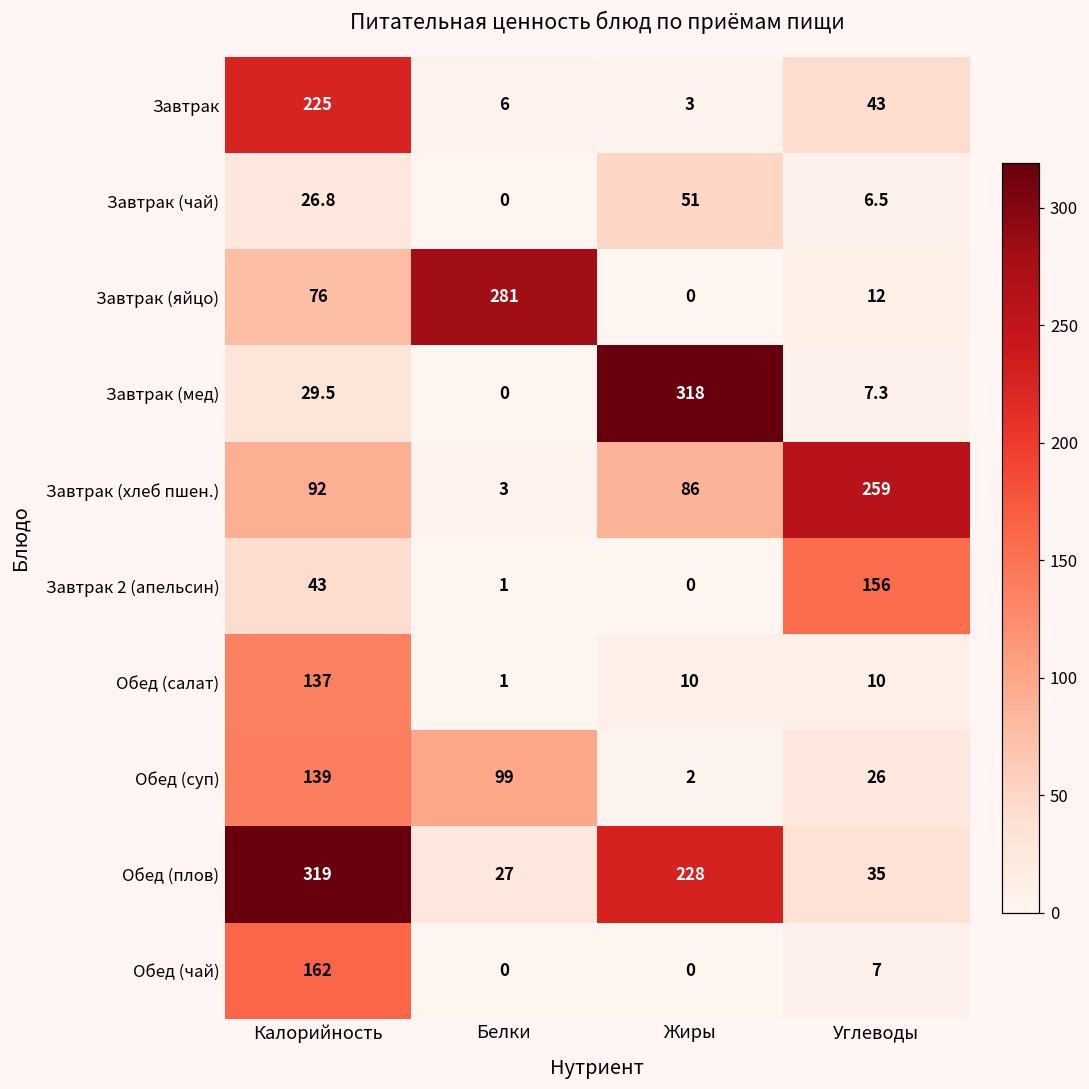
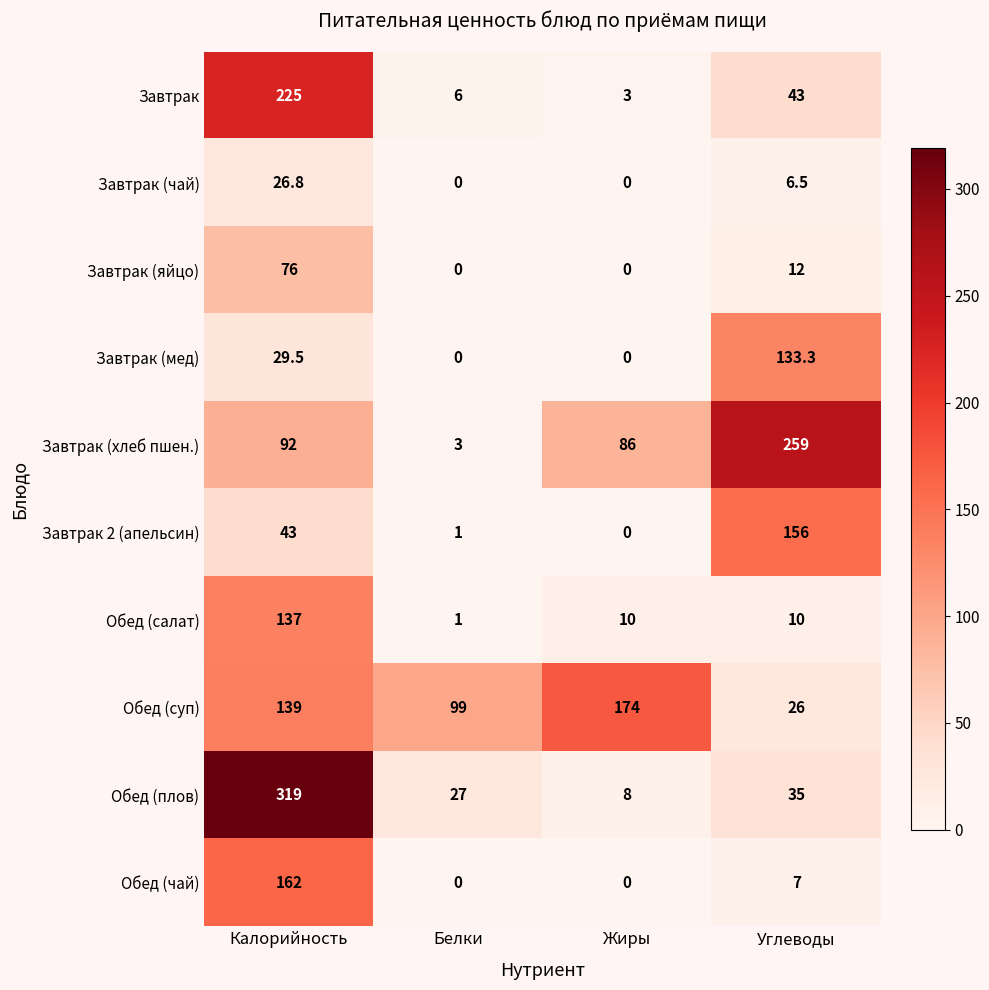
  {
    "Завтрак": {
      "Калорийность": 225,
      "Белки": 6,
      "Жиры": 3,
      "Углеводы": 43
    },
    "Завтрак (чай)": {
      "Калорийность": 26.8,
      "Белки": 0,
-     "Жиры": 51,
+     "Жиры": 0,
      "Углеводы": 6.5
    },
    "Завтрак (яйцо)": {
      "Калорийность": 76,
-     "Белки": 281,
+     "Белки": 0,
      "Жиры": 0,
      "Углеводы": 12
    },
    "Завтрак (мед)": {
      "Калорийность": 29.5,
      "Белки": 0,
-     "Жиры": 318,
-     "Углеводы": 7.3
+     "Жиры": 0,
+     "Углеводы": 133.3
    },
    "Завтрак (хлеб пшен.)": {
      "Калорийность": 92,
      "Белки": 3,
      "Жиры": 86,
      "Углеводы": 259
    },
    "Завтрак 2 (апельсин)": {
      "Калорийность": 43,
      "Белки": 1,
      "Жиры": 0,
      "Углеводы": 156
    },
    "Обед (салат)": {
      "Калорийность": 137,
      "Белки": 1,
      "Жиры": 10,
      "Углеводы": 10
    },
    "Обед (суп)": {
      "Калорийность": 139,
      "Белки": 99,
-     "Жиры": 2,
+     "Жиры": 174,
      "Углеводы": 26
    },
    "Обед (плов)": {
      "Калорийность": 319,
      "Белки": 27,
-     "Жиры": 228,
+     "Жиры": 8,
      "Углеводы": 35
    },
    "Обед (чай)": {
      "Калорийность": 162,
      "Белки": 0,
      "Жиры": 0,
      "Углеводы": 7
    }
  }
